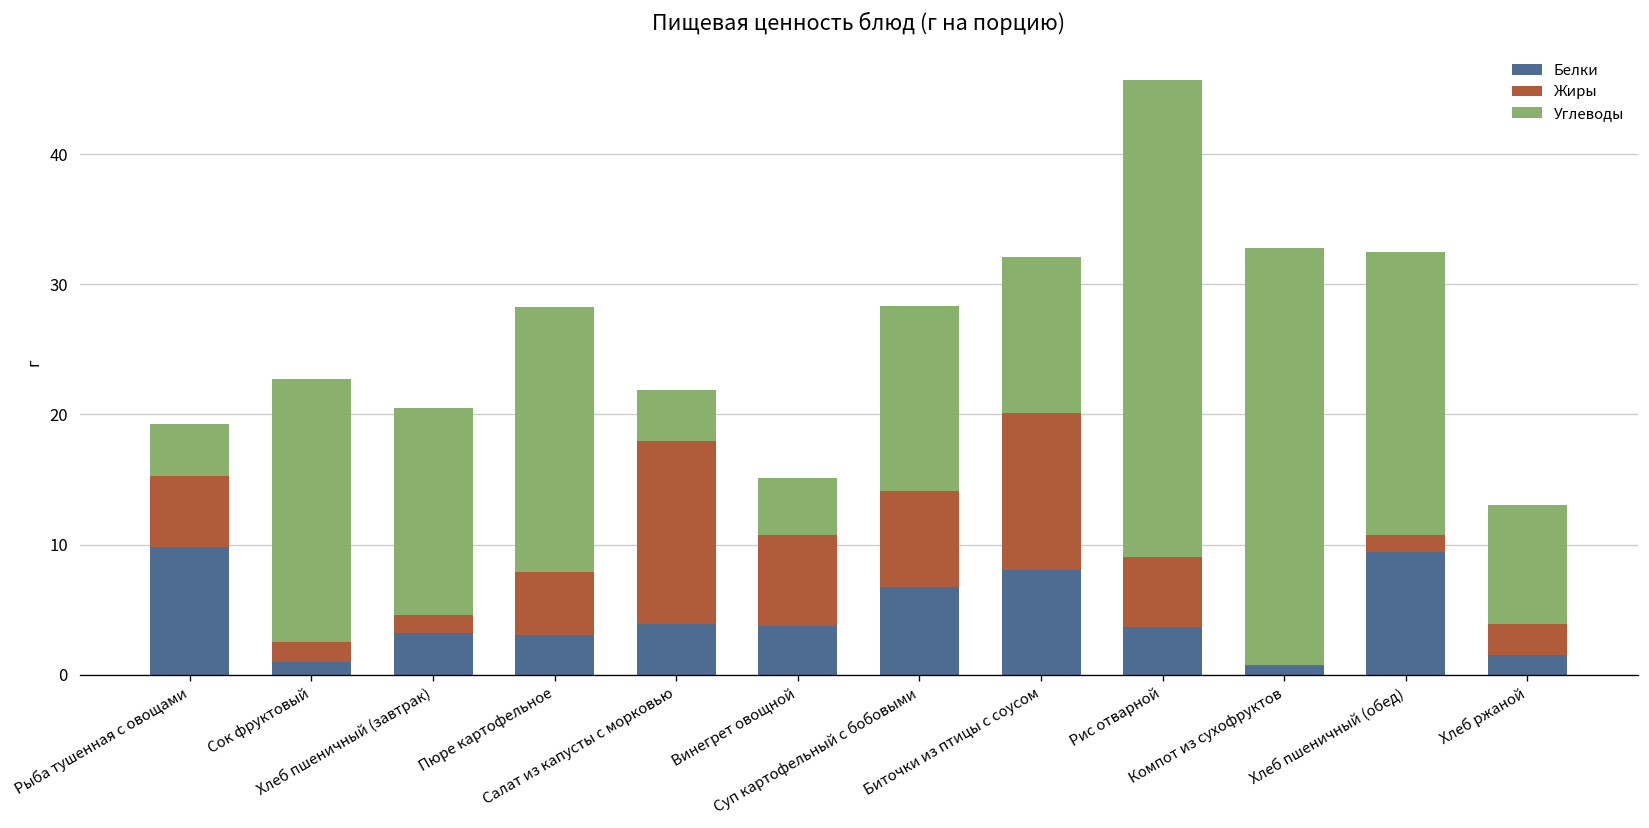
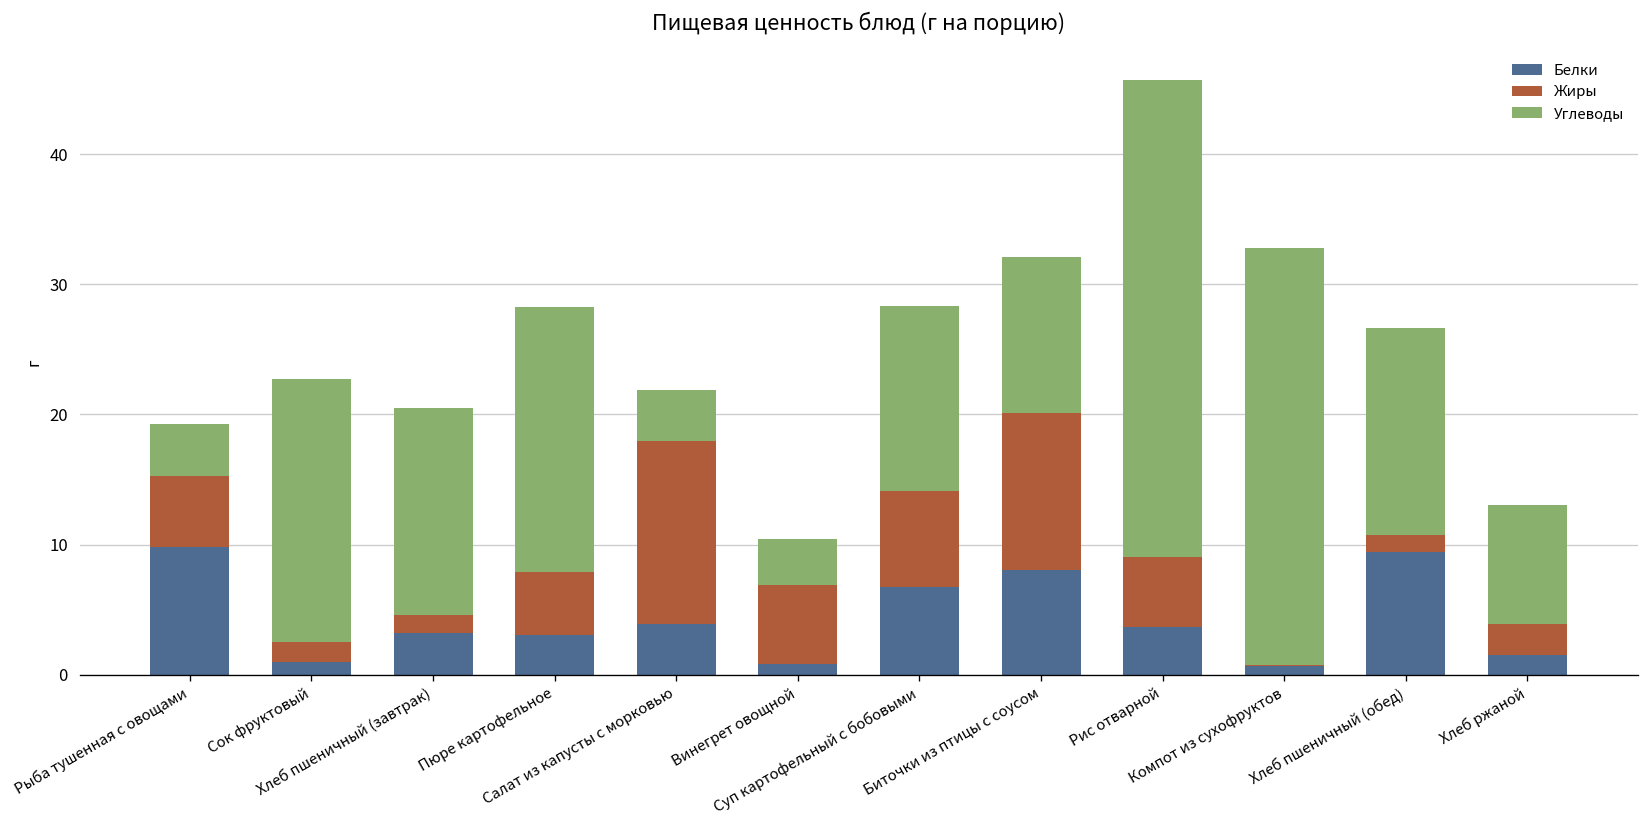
  {
    "Белки": {
      "Рыба тушенная с овощами": 9.8,
      "Сок фруктовый": 1.0,
      "Хлеб пшеничный (завтрак)": 3.2,
      "Пюре картофельное": 3.1,
      "Салат из капусты с морковью": 3.9,
-     "Винегрет овощной": 3.7,
+     "Винегрет овощной": 0.8,
      "Суп картофельный с бобовыми": 6.7,
      "Биточки из птицы с соусом": 8.0,
      "Рис отварной": 3.7,
      "Компот из сухофруктов": 0.7,
      "Хлеб пшеничный (обед)": 9.4,
      "Хлеб ржаной": 1.5
    },
    "Жиры": {
      "Рыба тушенная с овощами": 5.5,
      "Сок фруктовый": 1.5,
      "Хлеб пшеничный (завтрак)": 1.4,
      "Пюре картофельное": 4.8,
      "Салат из капусты с морковью": 14.1,
-     "Винегрет овощной": 7.0,
+     "Винегрет овощной": 6.0,
      "Суп картофельный с бобовыми": 7.4,
      "Биточки из птицы с соусом": 12.1,
      "Рис отварной": 5.4,
      "Хлеб пшеничный (обед)": 1.4,
      "Хлеб ржаной": 2.4
    },
    "Углеводы": {
      "Рыба тушенная с овощами": 4.0,
      "Сок фруктовый": 20.2,
      "Хлеб пшеничный (завтрак)": 15.9,
      "Пюре картофельное": 20.4,
      "Салат из капусты с морковью": 3.9,
-     "Винегрет овощной": 4.4,
+     "Винегрет овощной": 3.6,
      "Суп картофельный с бобовыми": 14.2,
      "Биточки из птицы с соусом": 12.0,
      "Рис отварной": 36.7,
      "Компот из сухофруктов": 32.0,
-     "Хлеб пшеничный (обед)": 21.7,
+     "Хлеб пшеничный (обед)": 15.9,
      "Хлеб ржаной": 9.1
    }
  }
